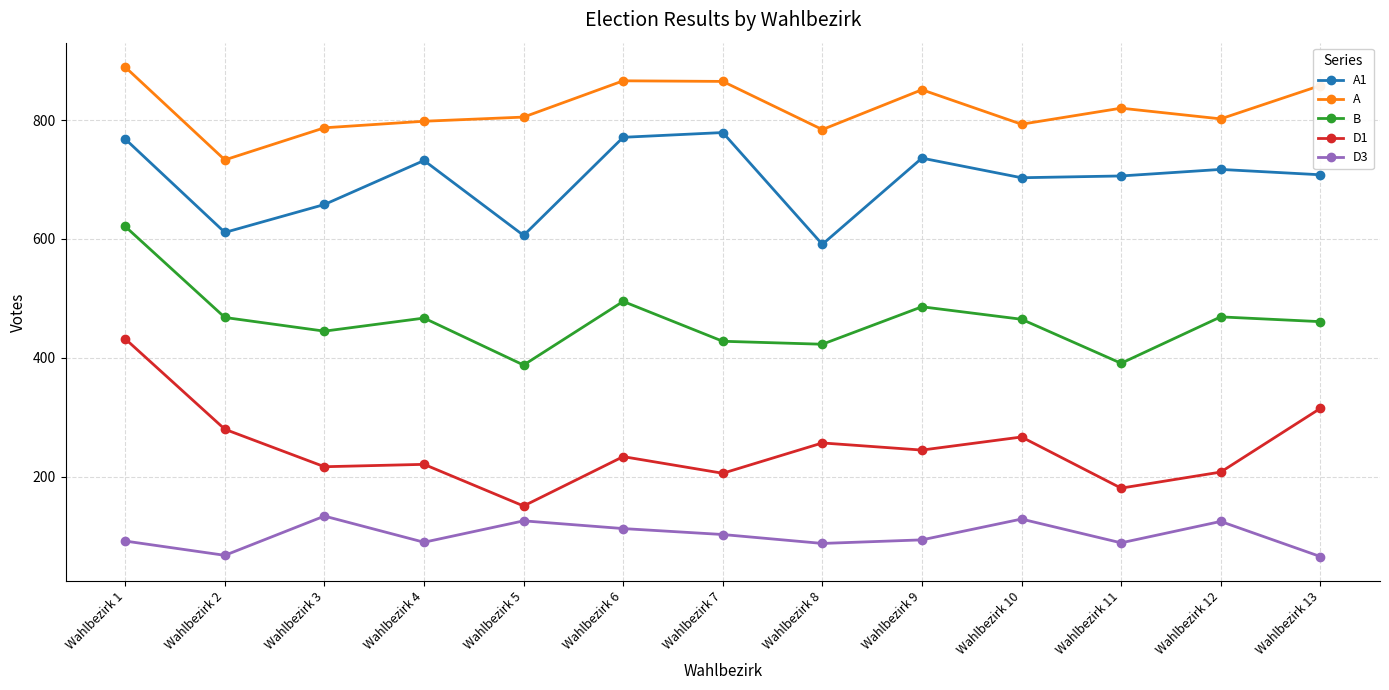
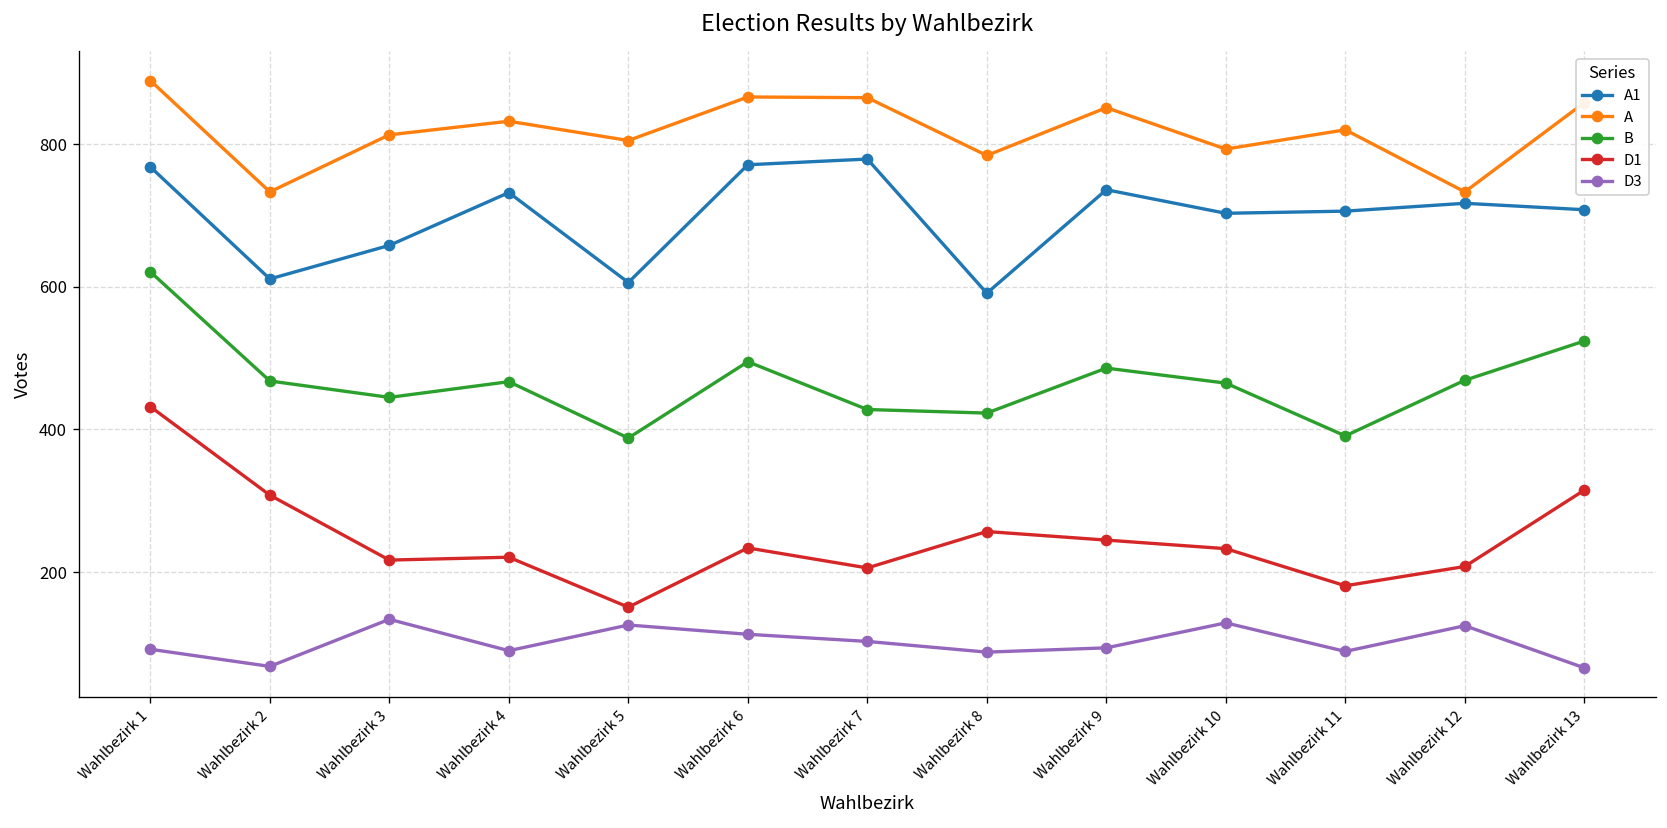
  {
    "A1": {
      "Wahlbezirk 1": 770,
      "Wahlbezirk 2": 610,
      "Wahlbezirk 3": 660,
      "Wahlbezirk 4": 730,
      "Wahlbezirk 5": 610,
      "Wahlbezirk 6": 770,
      "Wahlbezirk 7": 780,
      "Wahlbezirk 8": 590,
      "Wahlbezirk 9": 740,
      "Wahlbezirk 10": 700,
      "Wahlbezirk 11": 710,
      "Wahlbezirk 12": 720,
      "Wahlbezirk 13": 710
    },
    "A": {
      "Wahlbezirk 1": 890,
      "Wahlbezirk 2": 730,
-     "Wahlbezirk 3": 790,
-     "Wahlbezirk 4": 800,
+     "Wahlbezirk 3": 810,
+     "Wahlbezirk 4": 830,
      "Wahlbezirk 5": 810,
      "Wahlbezirk 6": 870,
      "Wahlbezirk 7": 870,
      "Wahlbezirk 8": 780,
      "Wahlbezirk 9": 850,
      "Wahlbezirk 10": 790,
      "Wahlbezirk 11": 820,
-     "Wahlbezirk 12": 800
+     "Wahlbezirk 12": 730
    },
    "B": {
      "Wahlbezirk 1": 620,
      "Wahlbezirk 2": 470,
      "Wahlbezirk 3": 450,
      "Wahlbezirk 4": 470,
      "Wahlbezirk 5": 390,
      "Wahlbezirk 6": 500,
      "Wahlbezirk 7": 430,
      "Wahlbezirk 8": 420,
      "Wahlbezirk 9": 490,
      "Wahlbezirk 10": 470,
      "Wahlbezirk 11": 390,
      "Wahlbezirk 12": 470,
-     "Wahlbezirk 13": 460
+     "Wahlbezirk 13": 520
    },
    "D1": {
      "Wahlbezirk 1": 430,
-     "Wahlbezirk 2": 280,
+     "Wahlbezirk 2": 310,
      "Wahlbezirk 3": 220,
      "Wahlbezirk 4": 220,
      "Wahlbezirk 5": 150,
      "Wahlbezirk 6": 230,
      "Wahlbezirk 7": 210,
      "Wahlbezirk 8": 260,
      "Wahlbezirk 9": 250,
-     "Wahlbezirk 10": 270,
+     "Wahlbezirk 10": 230,
      "Wahlbezirk 11": 180,
      "Wahlbezirk 12": 210,
      "Wahlbezirk 13": 320
    },
    "D3": {
      "Wahlbezirk 1": 90,
      "Wahlbezirk 2": 70,
      "Wahlbezirk 3": 130,
      "Wahlbezirk 4": 90,
      "Wahlbezirk 5": 130,
      "Wahlbezirk 6": 110,
      "Wahlbezirk 7": 100,
      "Wahlbezirk 8": 90,
      "Wahlbezirk 9": 90,
      "Wahlbezirk 10": 130,
      "Wahlbezirk 11": 90,
      "Wahlbezirk 12": 130,
      "Wahlbezirk 13": 70
    }
  }
